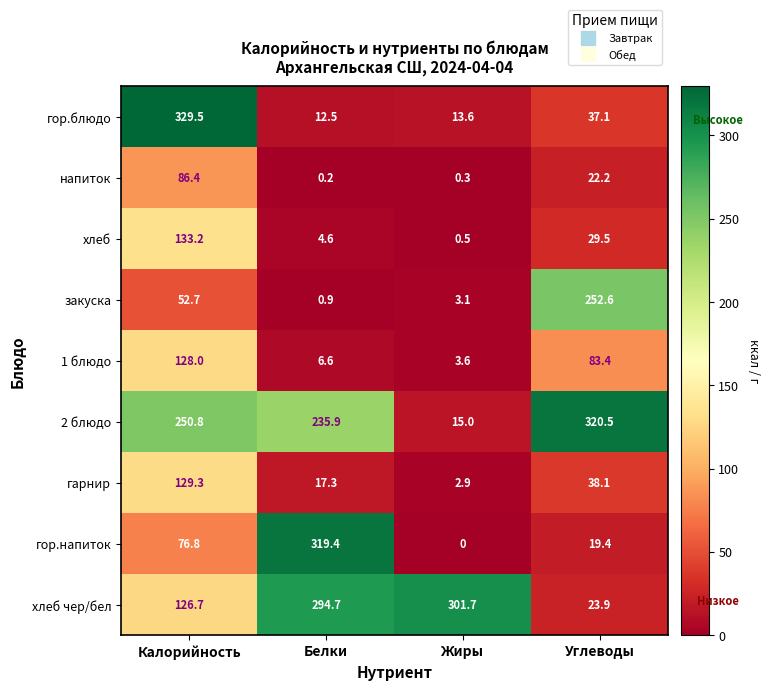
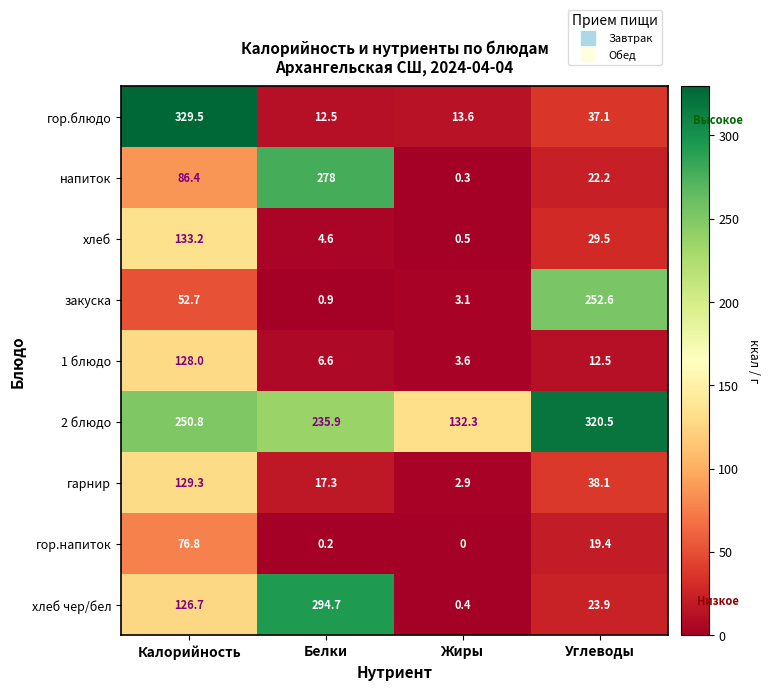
  {
    "гор.блюдо": {
      "Калорийность": 329.5,
      "Белки": 12.5,
      "Жиры": 13.6,
      "Углеводы": 37.1
    },
    "напиток": {
      "Калорийность": 86.4,
-     "Белки": 0.2,
+     "Белки": 278,
      "Жиры": 0.3,
      "Углеводы": 22.2
    },
    "хлеб": {
      "Калорийность": 133.2,
      "Белки": 4.6,
      "Жиры": 0.5,
      "Углеводы": 29.5
    },
    "закуска": {
      "Калорийность": 52.7,
      "Белки": 0.9,
      "Жиры": 3.1,
      "Углеводы": 252.6
    },
    "1 блюдо": {
      "Калорийность": 128.0,
      "Белки": 6.6,
      "Жиры": 3.6,
-     "Углеводы": 83.4
+     "Углеводы": 12.5
    },
    "2 блюдо": {
      "Калорийность": 250.8,
      "Белки": 235.9,
-     "Жиры": 15.0,
+     "Жиры": 132.3,
      "Углеводы": 320.5
    },
    "гарнир": {
      "Калорийность": 129.3,
      "Белки": 17.3,
      "Жиры": 2.9,
      "Углеводы": 38.1
    },
    "гор.напиток": {
      "Калорийность": 76.8,
-     "Белки": 319.4,
+     "Белки": 0.2,
      "Жиры": 0,
      "Углеводы": 19.4
    },
    "хлеб чер/бел": {
      "Калорийность": 126.7,
      "Белки": 294.7,
-     "Жиры": 301.7,
+     "Жиры": 0.4,
      "Углеводы": 23.9
    }
  }
